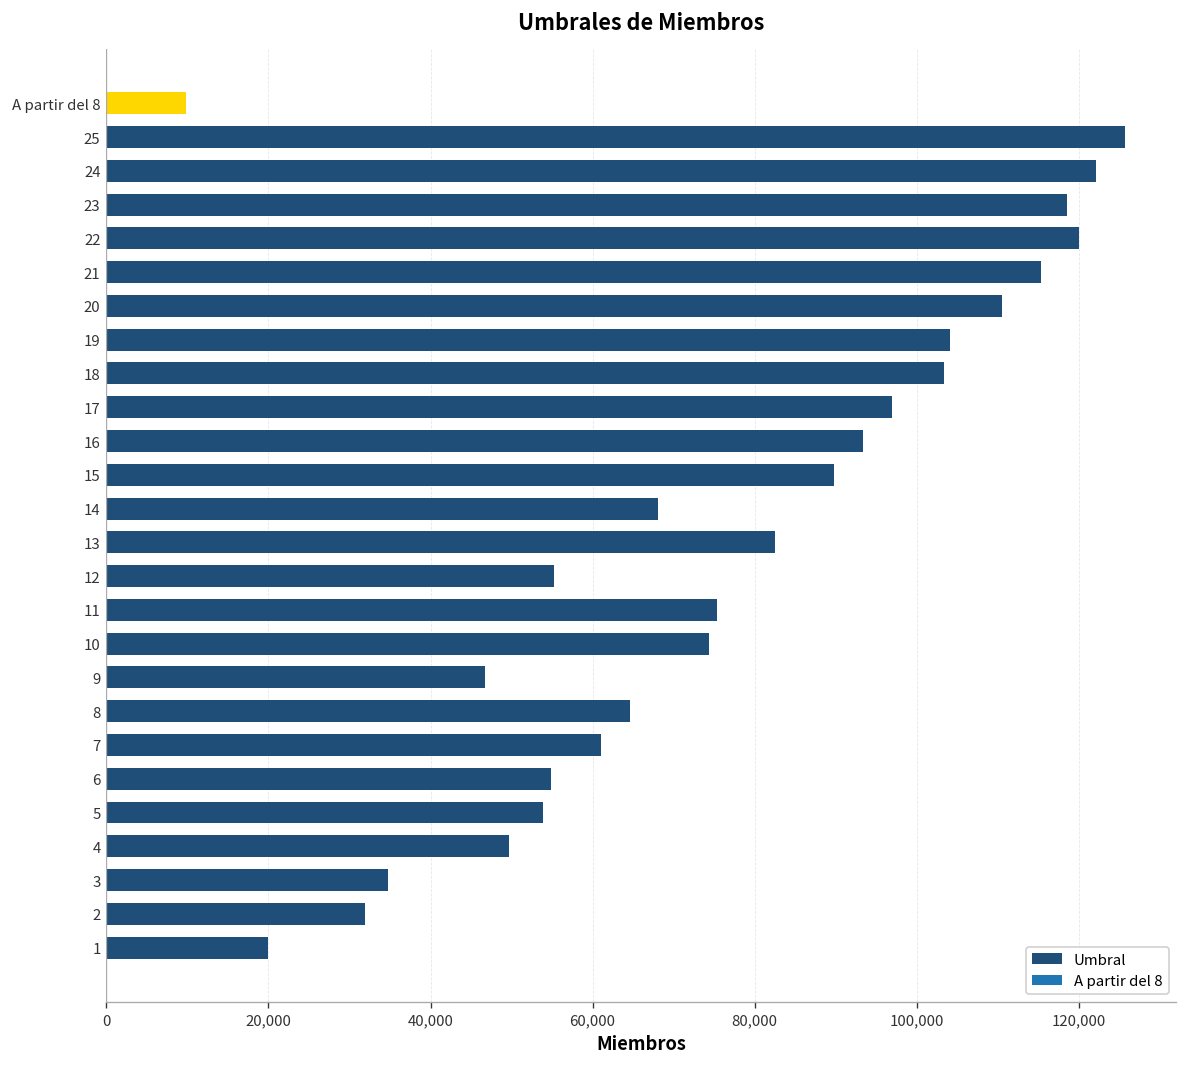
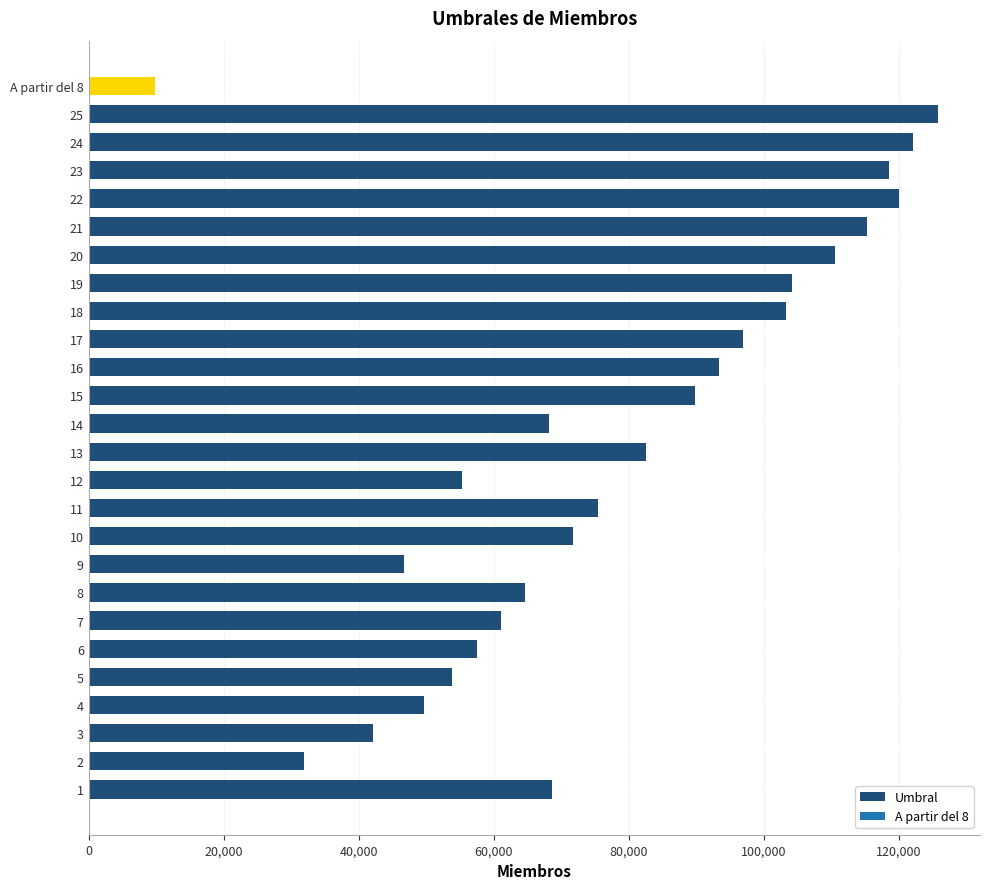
  {
    "A partir del 8": "10,000",
    "25": "126,000",
    "24": "122,000",
    "23": "119,000",
    "22": "120,000",
    "21": "115,000",
    "20": "110,000",
    "19": "104,000",
    "18": "103,000",
    "17": "97,000",
    "16": "93,000",
    "15": "90,000",
    "14": "68,000",
    "13": "83,000",
    "12": "55,000",
    "11": "75,000",
-   "10": "74,000",
+   "10": "72,000",
    "9": "47,000",
    "8": "65,000",
    "7": "61,000",
-   "6": "55,000",
+   "6": "57,000",
    "5": "54,000",
    "4": "50,000",
-   "3": "35,000",
+   "3": "42,000",
    "2": "32,000",
-   "1": "20,000"
+   "1": "69,000"
  }
